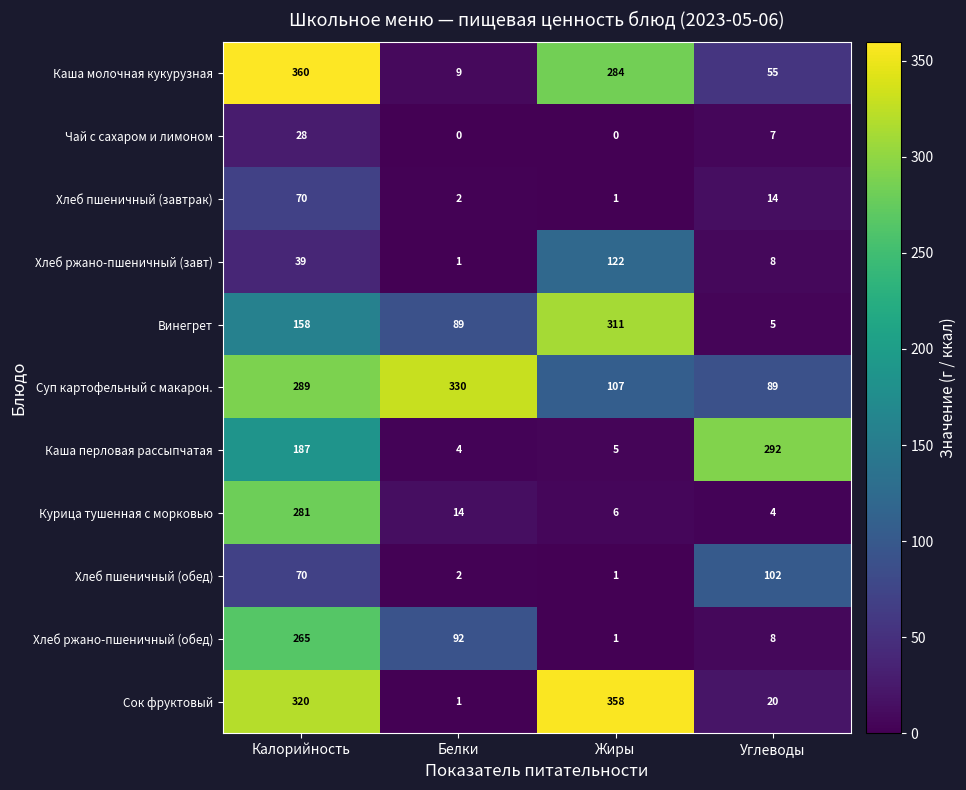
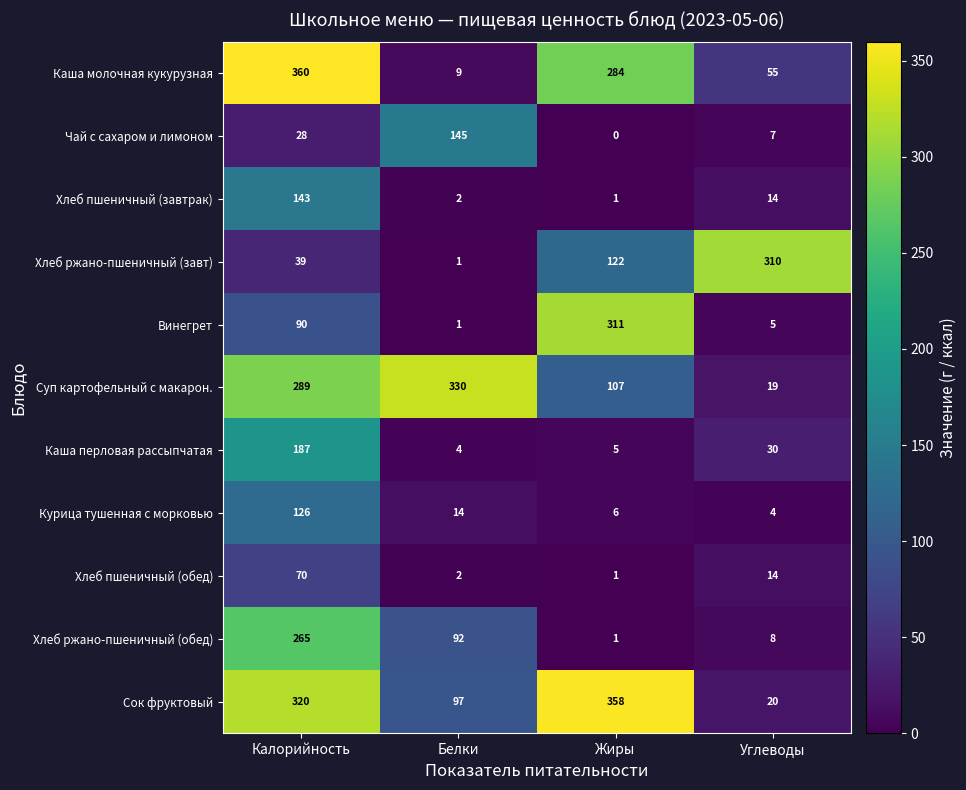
  {
    "Каша молочная кукурузная": {
      "Калорийность": 360,
      "Белки": 9,
      "Жиры": 284,
      "Углеводы": 55
    },
    "Чай с сахаром и лимоном": {
      "Калорийность": 28,
-     "Белки": 0,
+     "Белки": 145,
      "Жиры": 0,
      "Углеводы": 7
    },
    "Хлеб пшеничный (завтрак)": {
-     "Калорийность": 70,
+     "Калорийность": 143,
      "Белки": 2,
      "Жиры": 1,
      "Углеводы": 14
    },
    "Хлеб ржано-пшеничный (завт)": {
      "Калорийность": 39,
      "Белки": 1,
      "Жиры": 122,
-     "Углеводы": 8
+     "Углеводы": 310
    },
    "Винегрет": {
-     "Калорийность": 158,
-     "Белки": 89,
+     "Калорийность": 90,
+     "Белки": 1,
      "Жиры": 311,
      "Углеводы": 5
    },
    "Суп картофельный с макарон.": {
      "Калорийность": 289,
      "Белки": 330,
      "Жиры": 107,
-     "Углеводы": 89
+     "Углеводы": 19
    },
    "Каша перловая рассыпчатая": {
      "Калорийность": 187,
      "Белки": 4,
      "Жиры": 5,
-     "Углеводы": 292
+     "Углеводы": 30
    },
    "Курица тушенная с морковью": {
-     "Калорийность": 281,
+     "Калорийность": 126,
      "Белки": 14,
      "Жиры": 6,
      "Углеводы": 4
    },
    "Хлеб пшеничный (обед)": {
      "Калорийность": 70,
      "Белки": 2,
      "Жиры": 1,
-     "Углеводы": 102
+     "Углеводы": 14
    },
    "Хлеб ржано-пшеничный (обед)": {
      "Калорийность": 265,
      "Белки": 92,
      "Жиры": 1,
      "Углеводы": 8
    },
    "Сок фруктовый": {
      "Калорийность": 320,
-     "Белки": 1,
+     "Белки": 97,
      "Жиры": 358,
      "Углеводы": 20
    }
  }
